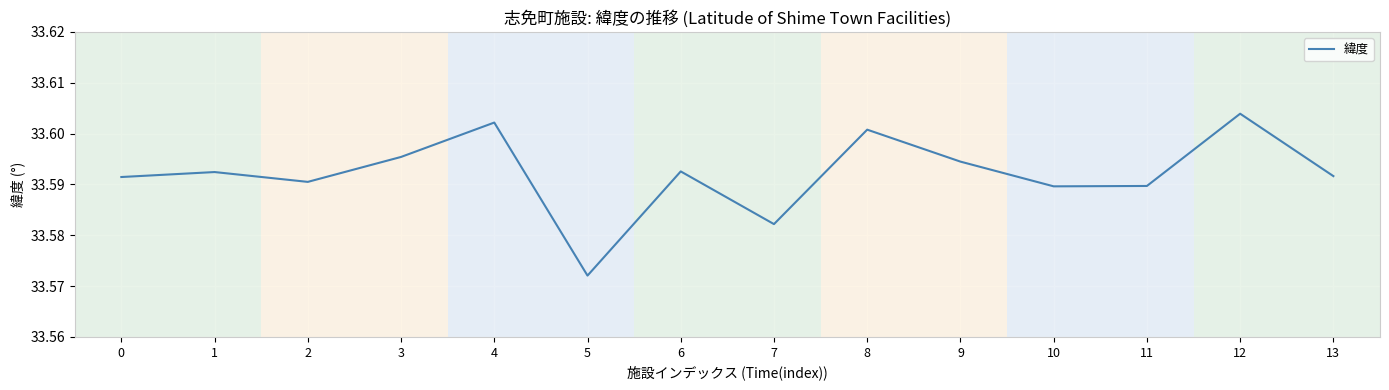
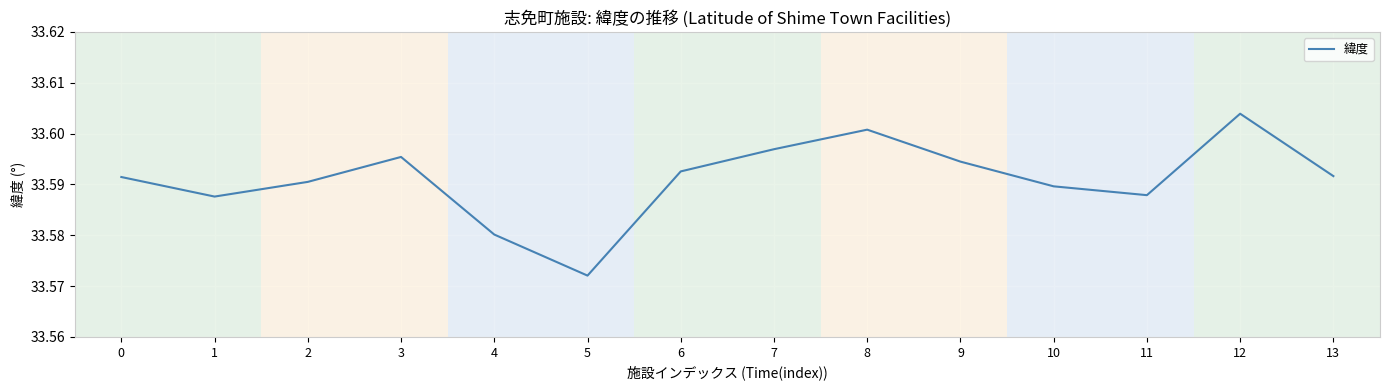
  {
    "0": 33.591,
-   "1": 33.592,
+   "1": 33.588,
    "2": 33.591,
    "3": 33.595,
-   "4": 33.602,
+   "4": 33.580,
    "5": 33.572,
    "6": 33.593,
-   "7": 33.582,
+   "7": 33.597,
    "8": 33.601,
    "9": 33.594,
    "10": 33.590,
-   "11": 33.590,
+   "11": 33.588,
    "12": 33.604,
    "13": 33.592
  }
